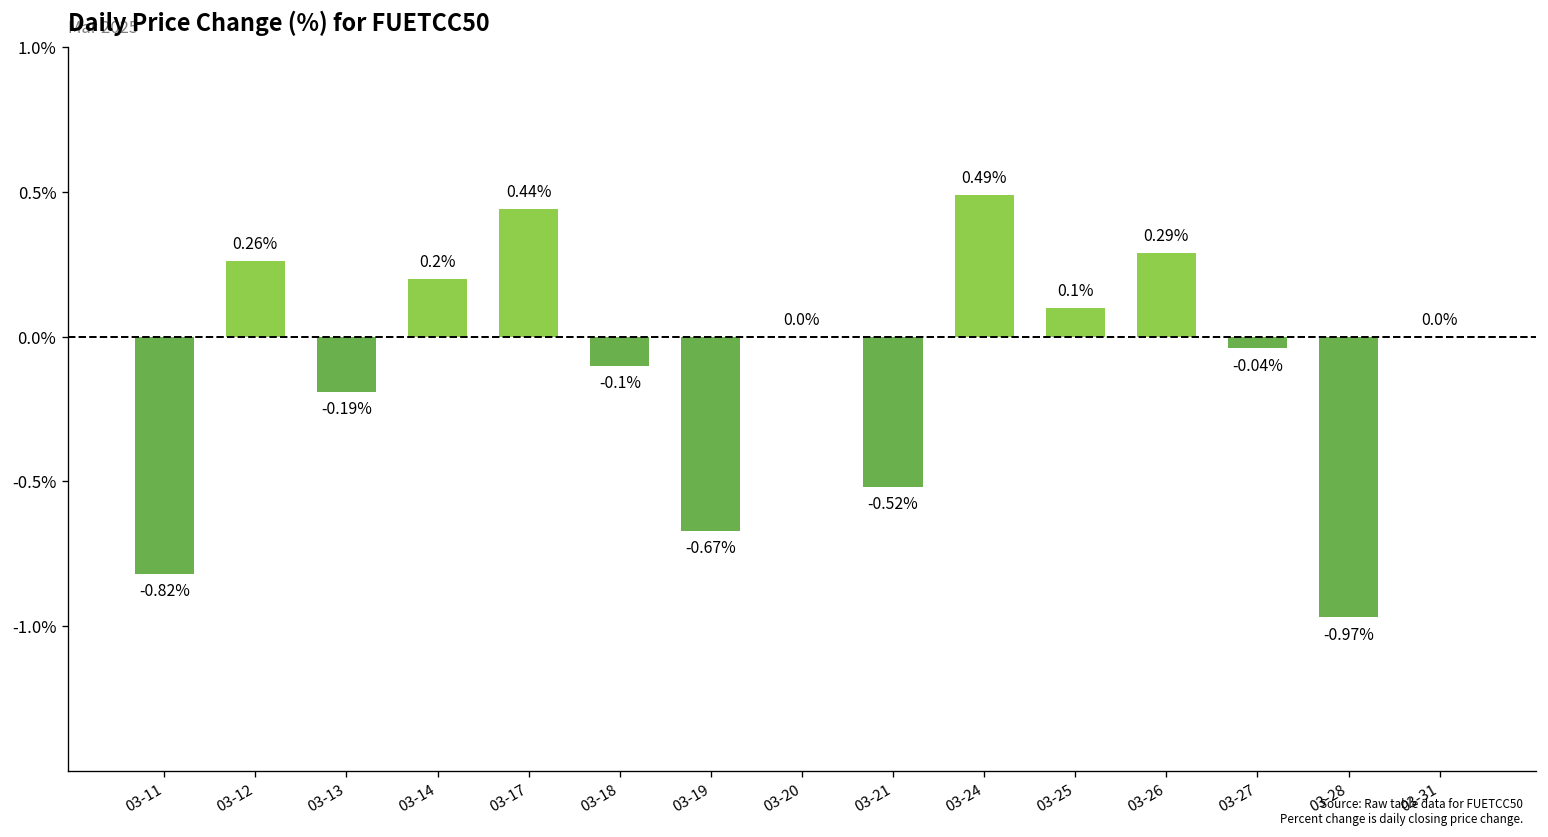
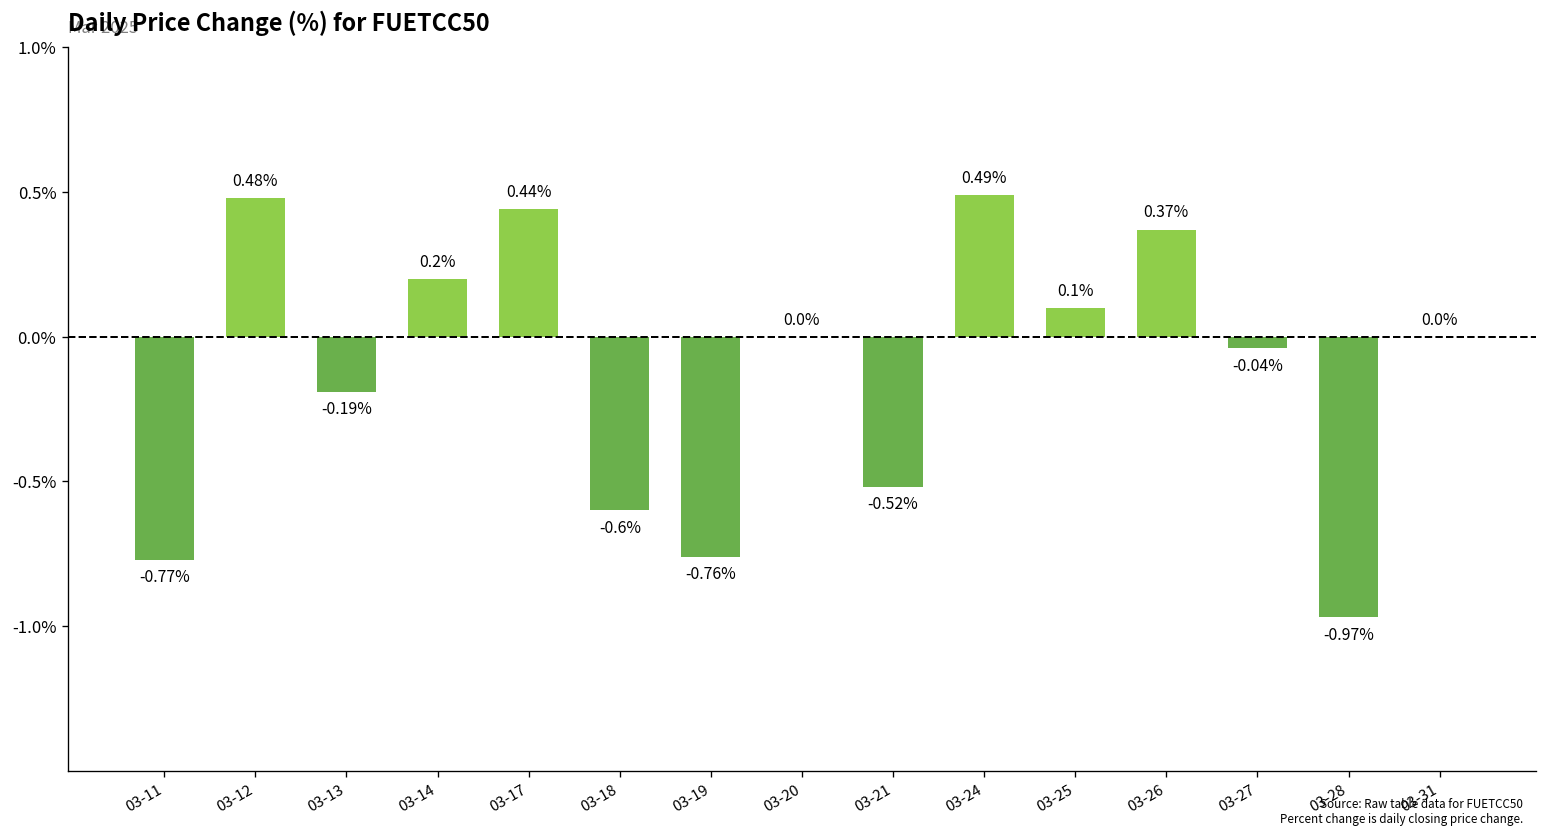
  {
-   "03-11": "-0.82%",
-   "03-12": "0.26%",
+   "03-11": "-0.77%",
+   "03-12": "0.48%",
    "03-13": "-0.19%",
    "03-14": "0.2%",
    "03-17": "0.44%",
-   "03-18": "-0.1%",
-   "03-19": "-0.67%",
+   "03-18": "-0.6%",
+   "03-19": "-0.76%",
    "03-20": "0.0%",
    "03-21": "-0.52%",
    "03-24": "0.49%",
    "03-25": "0.1%",
-   "03-26": "0.29%",
+   "03-26": "0.37%",
    "03-27": "-0.04%",
    "03-28": "-0.97%",
    "03-31": "0.0%"
  }
